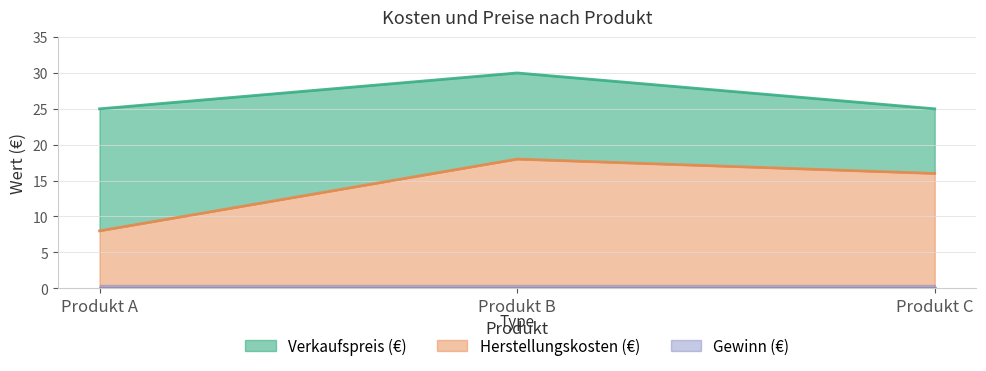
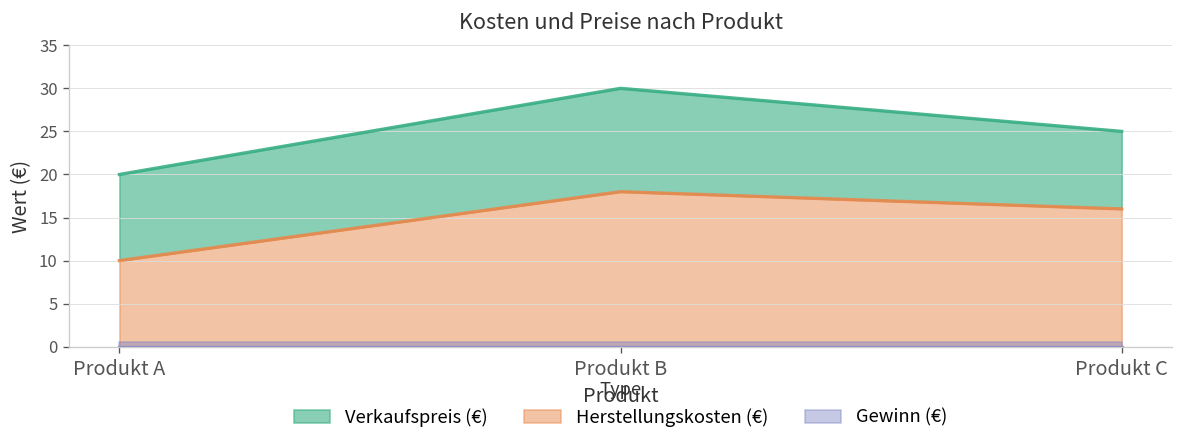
  {
    "Verkaufspreis (€)": {
-     "Produkt A": 25,
+     "Produkt A": 20,
      "Produkt B": 30,
      "Produkt C": 25
    },
    "Herstellungskosten (€)": {
-     "Produkt A": 8,
+     "Produkt A": 10,
      "Produkt B": 18,
      "Produkt C": 16
    }
  }
